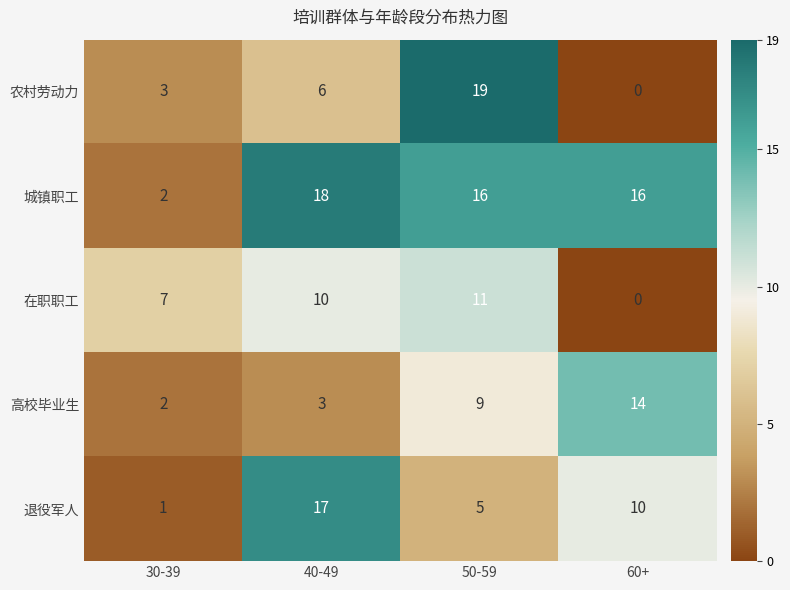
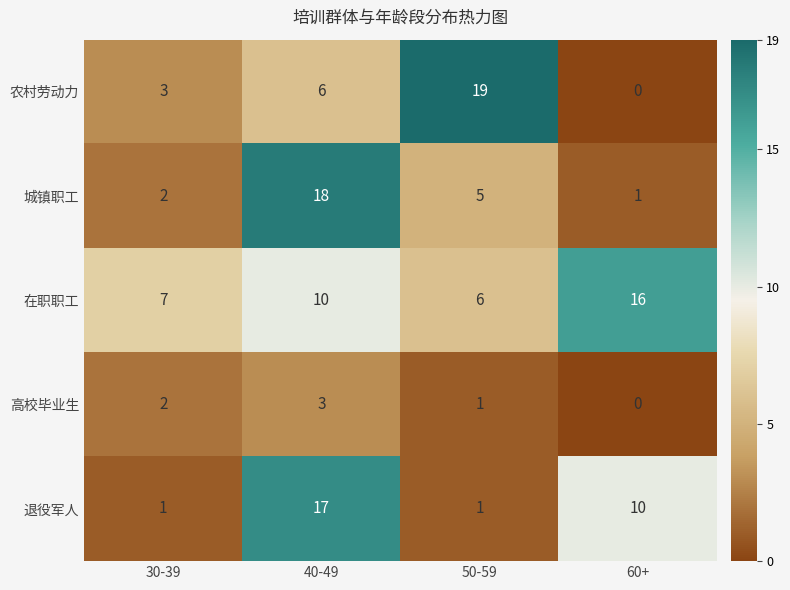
  {
    "农村劳动力": {
      "30-39": 3,
      "40-49": 6,
      "50-59": 19,
      "60+": 0
    },
    "城镇职工": {
      "30-39": 2,
      "40-49": 18,
-     "50-59": 16,
-     "60+": 16
+     "50-59": 5,
+     "60+": 1
    },
    "在职职工": {
      "30-39": 7,
      "40-49": 10,
-     "50-59": 11,
-     "60+": 0
+     "50-59": 6,
+     "60+": 16
    },
    "高校毕业生": {
      "30-39": 2,
      "40-49": 3,
-     "50-59": 9,
-     "60+": 14
+     "50-59": 1,
+     "60+": 0
    },
    "退役军人": {
      "30-39": 1,
      "40-49": 17,
-     "50-59": 5,
+     "50-59": 1,
      "60+": 10
    }
  }
